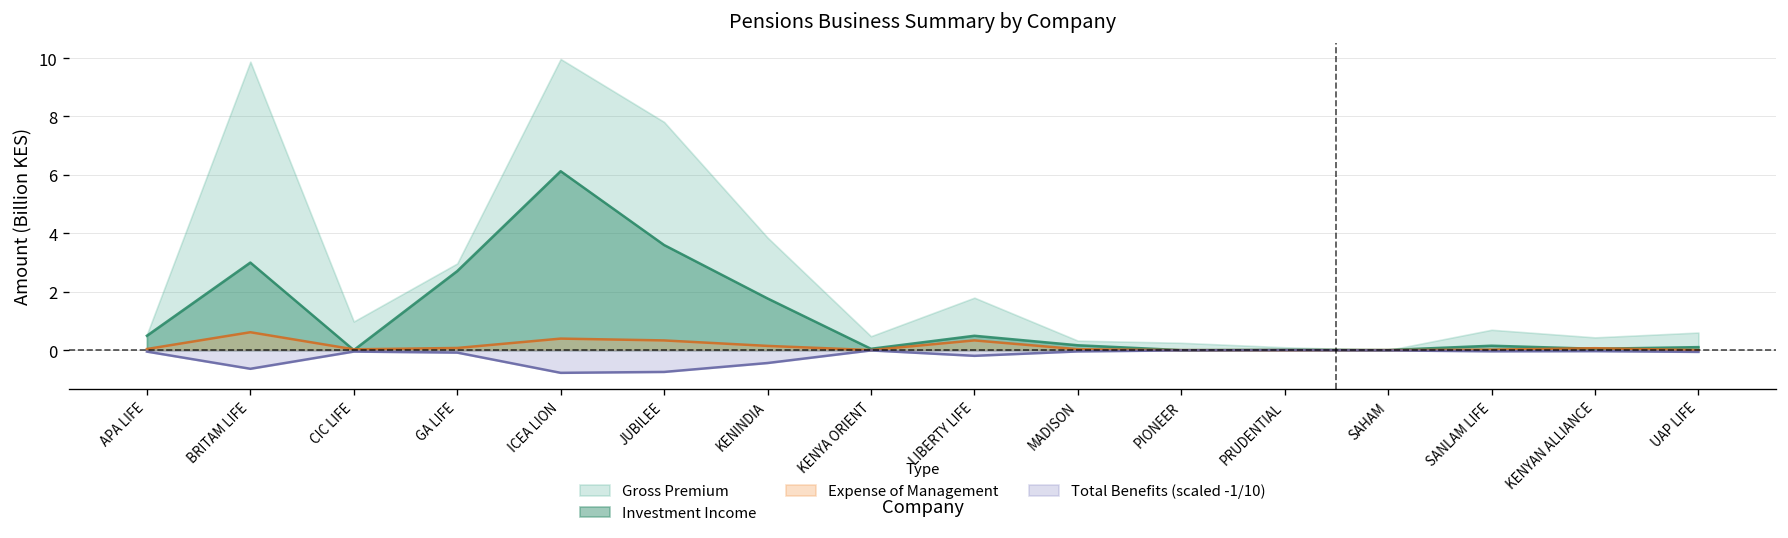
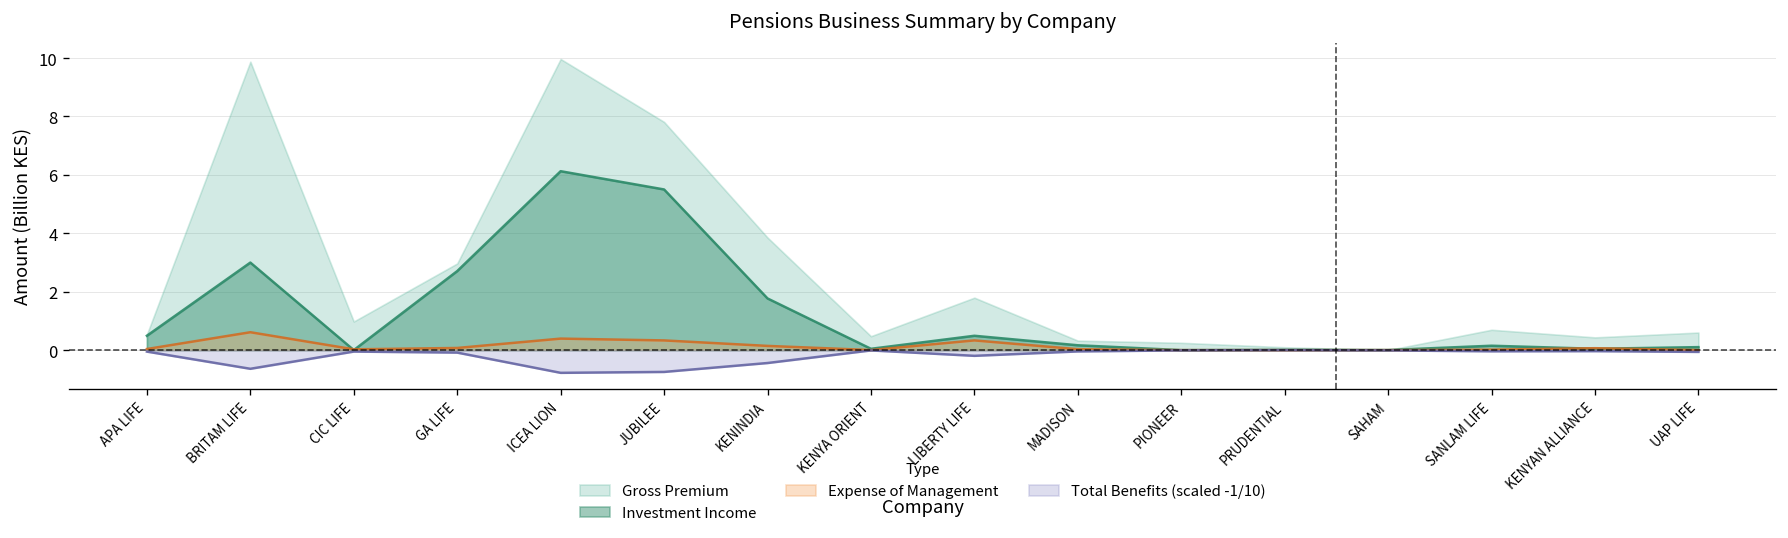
  {
    "Investment Income": {
      "BRITAM LIFE": 3.0,
      "GA LIFE": 2.7,
      "ICEA LION": 6.1,
-     "JUBILEE": 3.6,
+     "JUBILEE": 5.5,
      "KENINDIA": 1.8,
      "LIBERTY LIFE": 0.5,
      "MADISON": 0.2,
      "SANLAM LIFE": 0.2
    },
    "Expense of Management": {
      "BRITAM LIFE": 0.6,
      "ICEA LION": 0.4,
      "JUBILEE": 0.3,
      "KENINDIA": 0.1,
      "LIBERTY LIFE": 0.3
    }
  }
